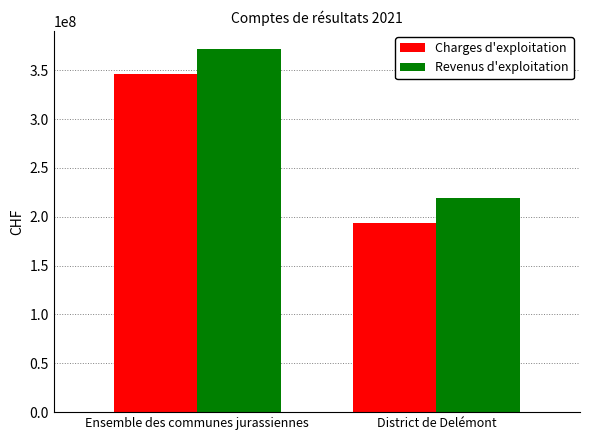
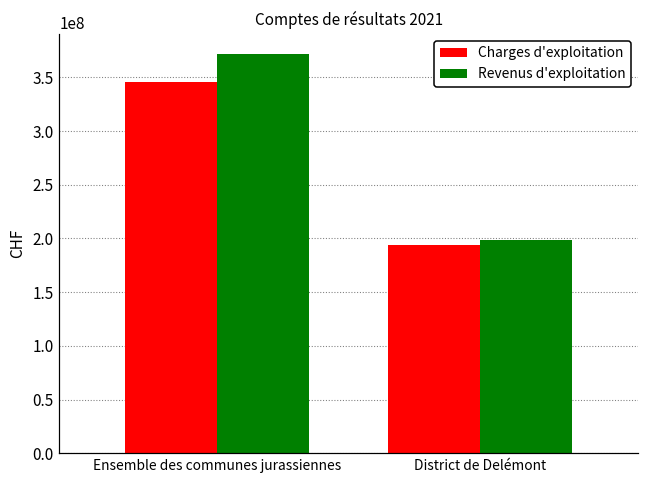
  {
    "Charges d'exploitation": {
      "Ensemble des communes jurassiennes": 350000000,
      "District de Delémont": 190000000
    },
    "Revenus d'exploitation": {
      "Ensemble des communes jurassiennes": 370000000,
-     "District de Delémont": 220000000
+     "District de Delémont": 200000000
    }
  }
